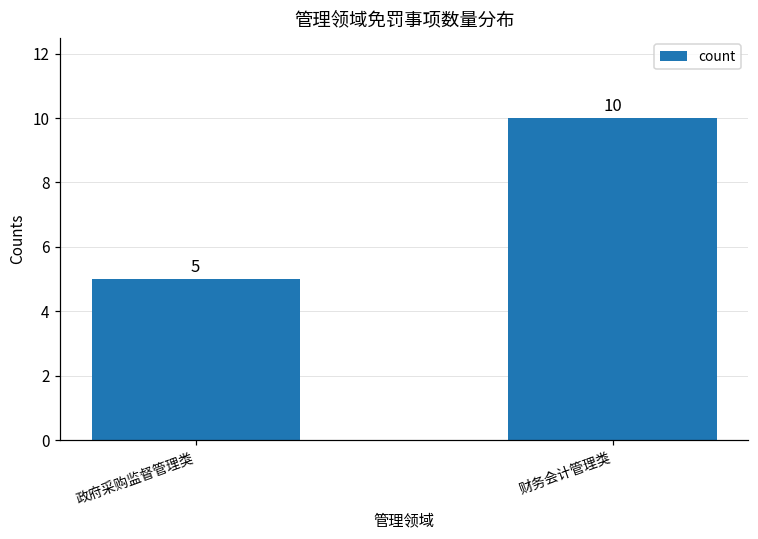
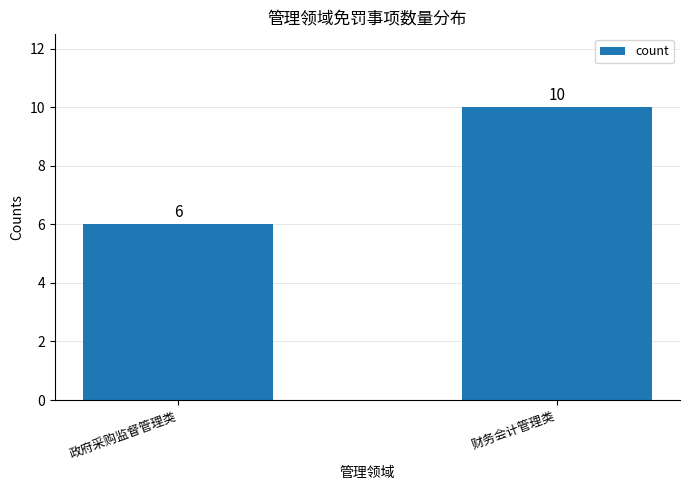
  {
-   "政府采购监督管理类": 5,
+   "政府采购监督管理类": 6,
    "财务会计管理类": 10
  }
